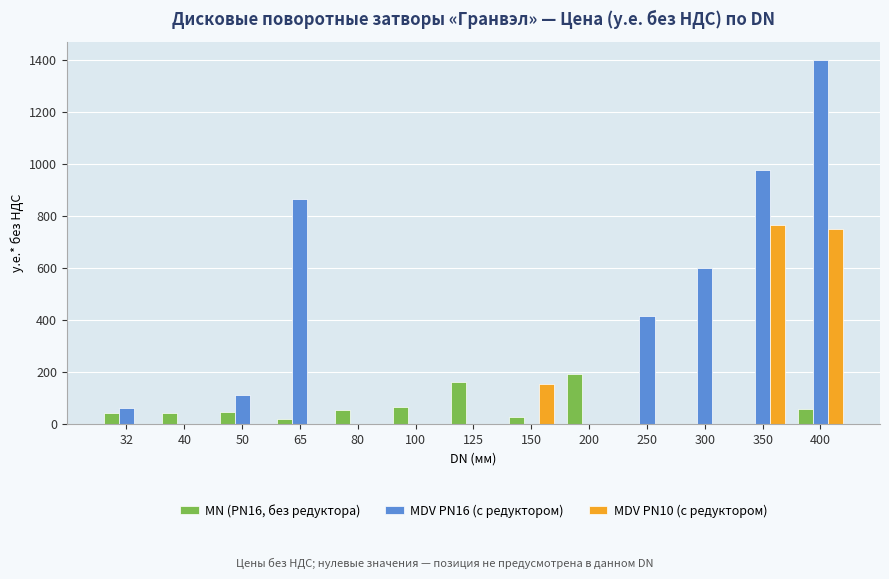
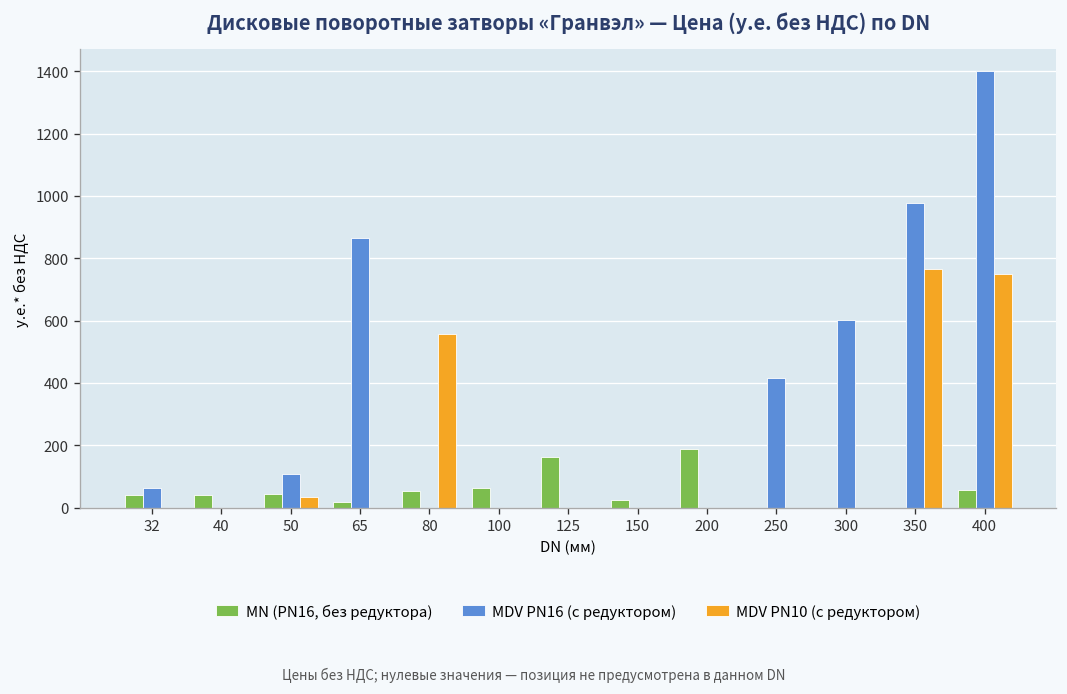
  {
    "MN (PN16, без редуктора)": {
      "32": 40,
      "40": 40,
      "50": 50,
      "65": 20,
      "80": 50,
      "100": 60,
      "125": 160,
      "150": 30,
      "200": 190,
      "250": 0,
      "300": 0,
      "350": 0,
      "400": 60
    },
    "MDV PN16 (с редуктором)": {
      "32": 60,
      "40": 0,
      "50": 110,
      "65": 870,
      "80": 0,
      "100": 0,
      "125": 0,
      "150": 0,
      "200": 0,
      "250": 420,
      "300": 600,
      "350": 980,
      "400": 1400
    },
    "MDV PN10 (с редуктором)": {
      "32": 0,
      "40": 0,
-     "50": 0,
+     "50": 40,
      "65": 0,
-     "80": 0,
+     "80": 560,
      "100": 0,
      "125": 0,
-     "150": 150,
+     "150": 0,
      "200": 0,
      "250": 0,
      "300": 0,
      "350": 770,
      "400": 750
    }
  }
